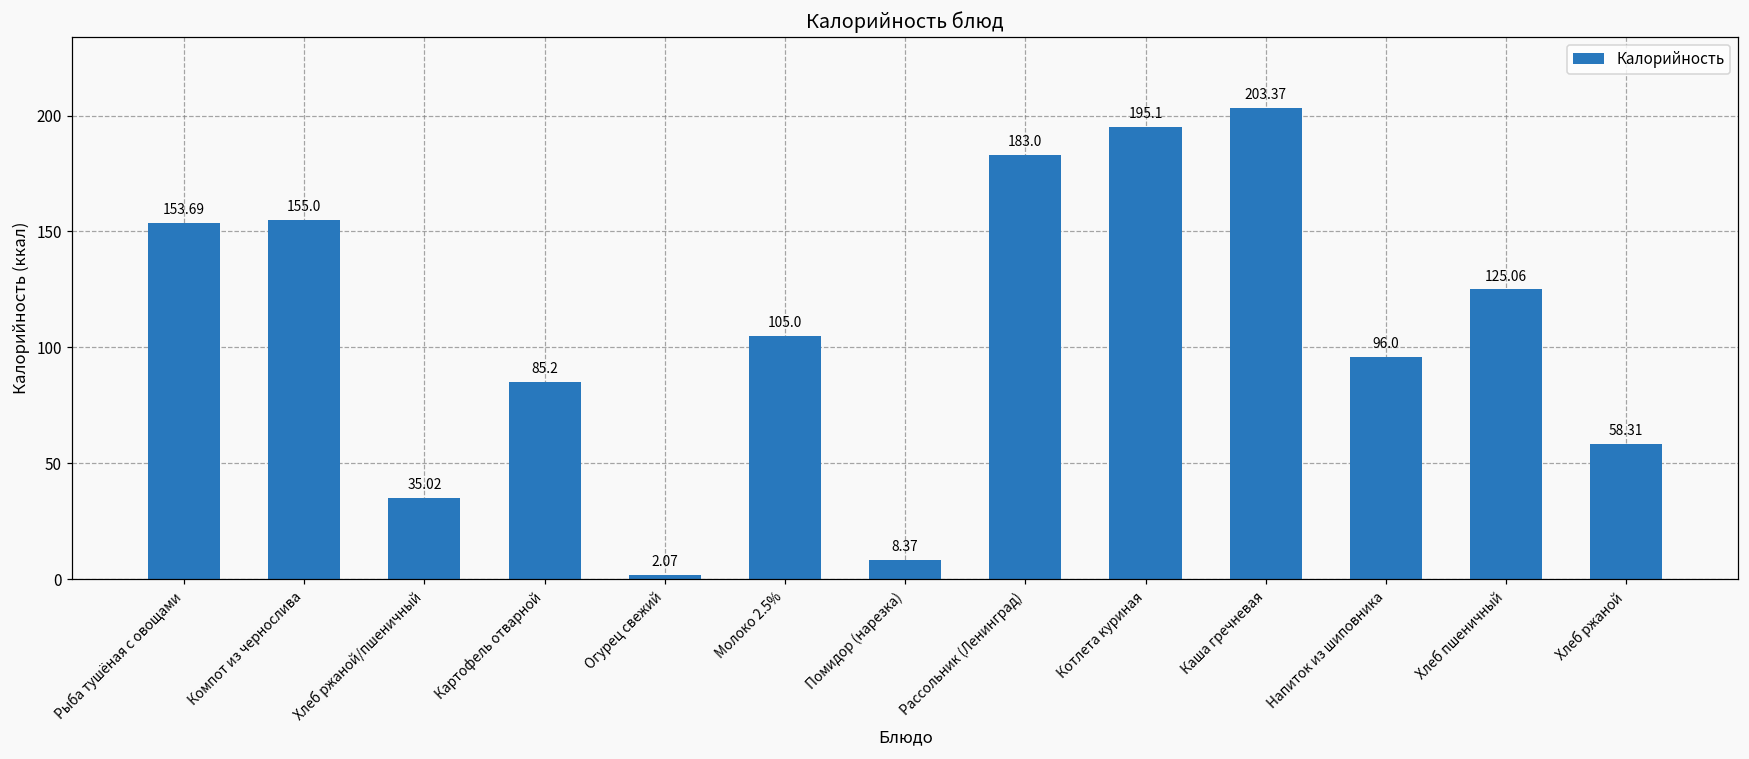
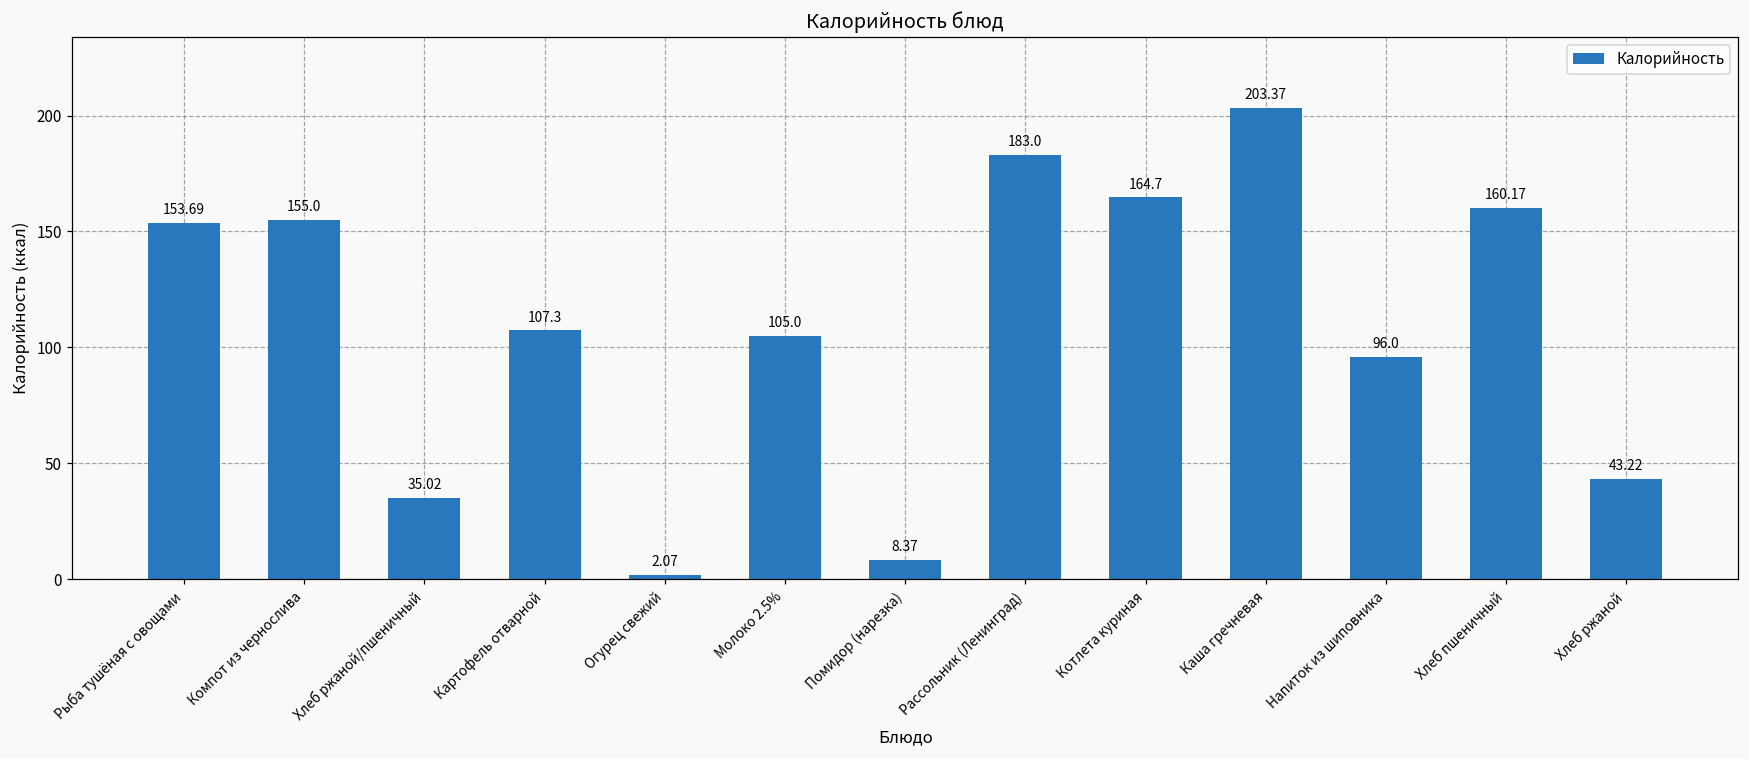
  {
    "Рыба тушёная с овощами": 153.69,
    "Компот из чернослива": 155.0,
    "Хлеб ржаной/пшеничный": 35.02,
-   "Картофель отварной": 85.2,
+   "Картофель отварной": 107.3,
    "Огурец свежий": 2.07,
    "Молоко 2.5%": 105.0,
    "Помидор (нарезка)": 8.37,
    "Рассольник (Ленинград)": 183.0,
-   "Котлета куриная": 195.1,
+   "Котлета куриная": 164.7,
    "Каша гречневая": 203.37,
    "Напиток из шиповника": 96.0,
-   "Хлеб пшеничный": 125.06,
-   "Хлеб ржаной": 58.31
+   "Хлеб пшеничный": 160.17,
+   "Хлеб ржаной": 43.22
  }
